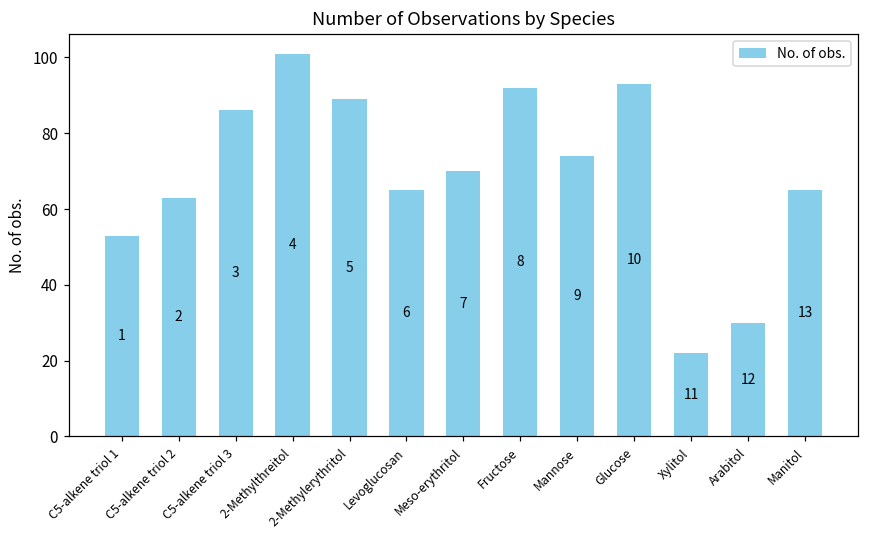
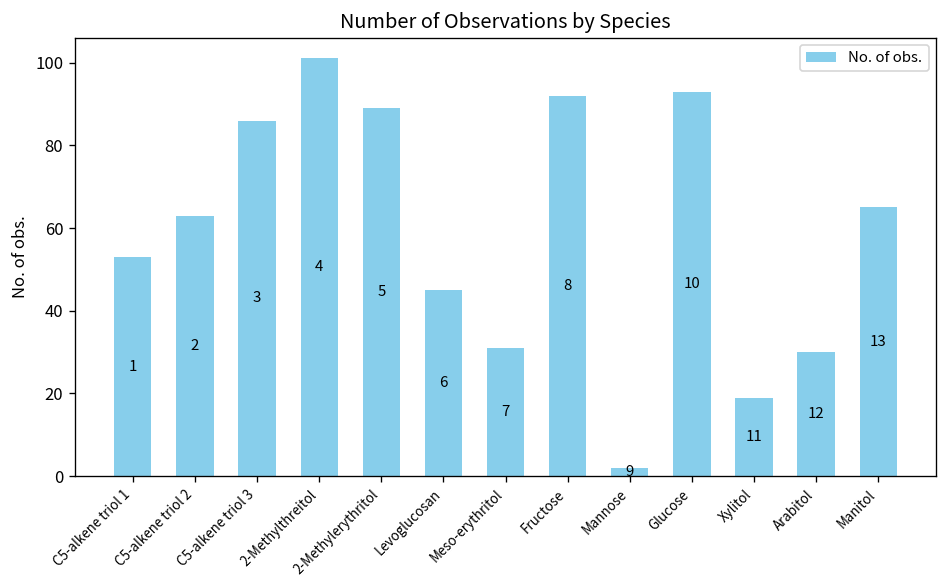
  {
-   "Levoglucosan": 65,
-   "Meso-erythritol": 70,
-   "Mannose": 74,
-   "Xylitol": 22
+   "Levoglucosan": 45,
+   "Meso-erythritol": 31,
+   "Mannose": 2,
+   "Xylitol": 19
  }
